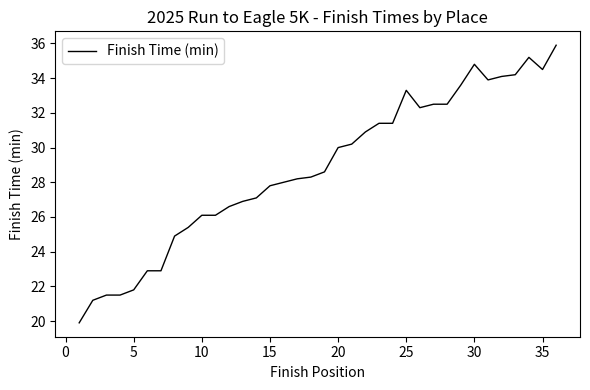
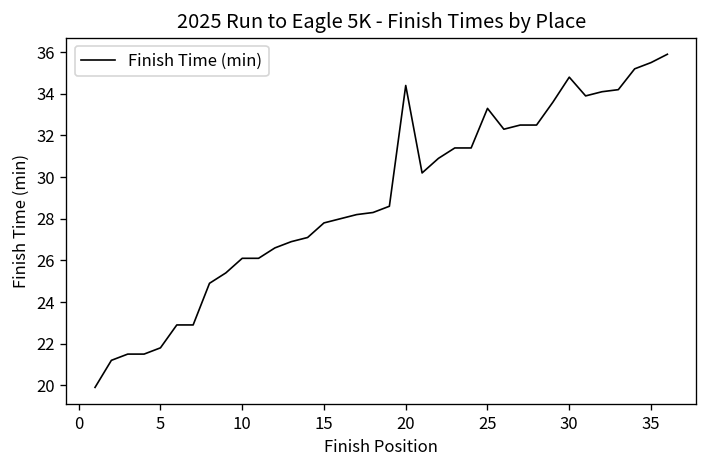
  {
    "5": 21.8,
    "10": 26.1,
    "15": 27.8,
-   "20": 30.0,
+   "20": 34.4,
    "25": 33.3,
    "30": 34.8,
-   "35": 34.5
+   "35": 35.5
  }
